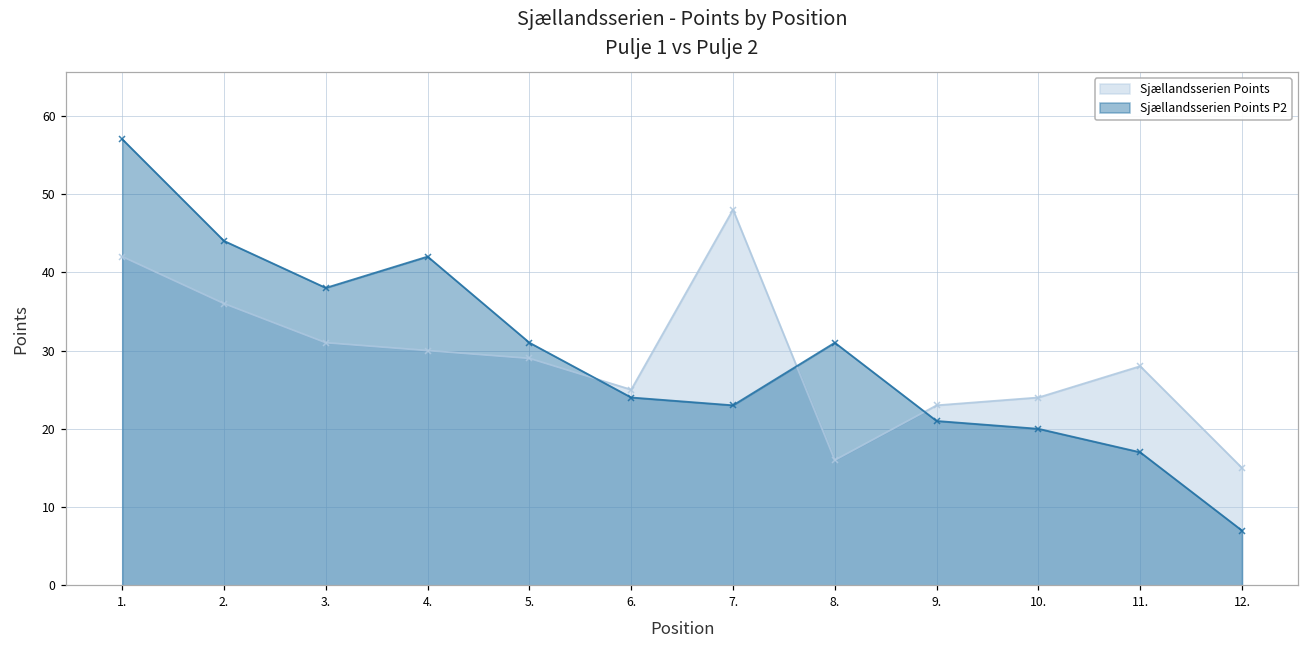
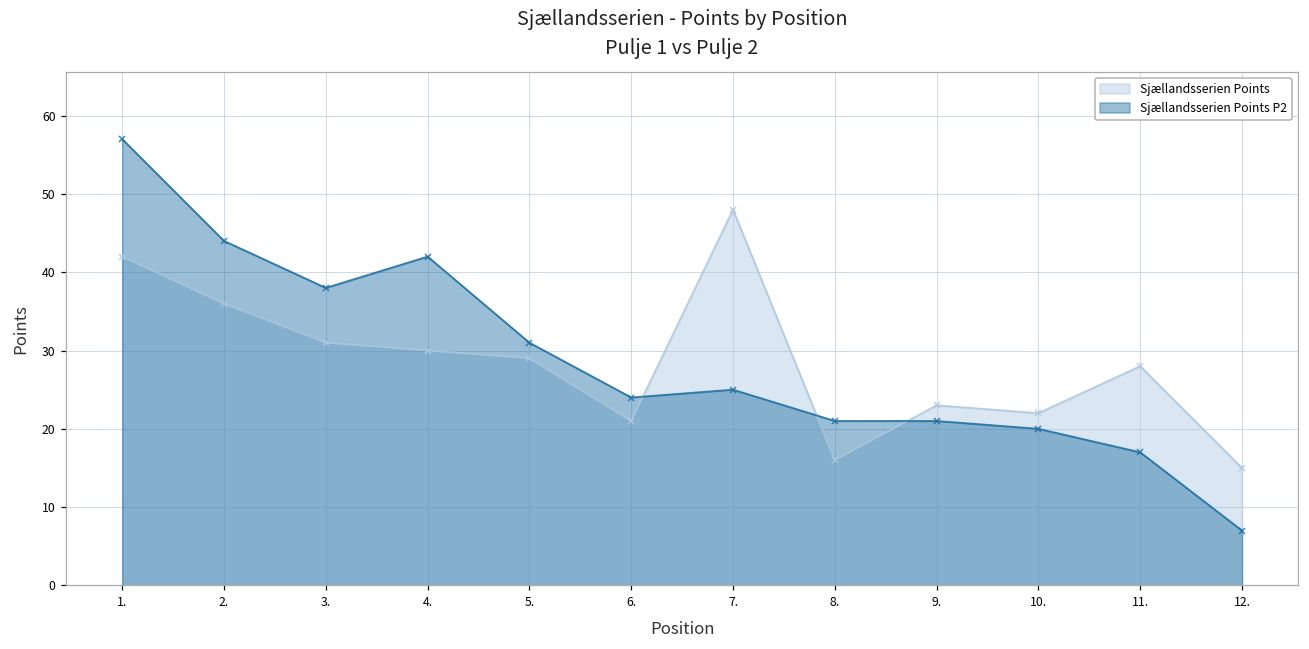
  {
    "Sjællandsserien Points": {
      "1.": 42,
      "2.": 36,
      "3.": 31,
      "4.": 30,
      "5.": 29,
-     "6.": 25,
+     "6.": 21,
      "7.": 48,
      "8.": 16,
      "9.": 23,
-     "10.": 24,
+     "10.": 22,
      "11.": 28,
      "12.": 15
    },
    "Sjællandsserien Points P2": {
      "1.": 57,
      "2.": 44,
      "3.": 38,
      "4.": 42,
      "5.": 31,
      "6.": 24,
-     "7.": 23,
-     "8.": 31,
+     "7.": 25,
+     "8.": 21,
      "9.": 21,
      "10.": 20,
      "11.": 17,
      "12.": 7
    }
  }
